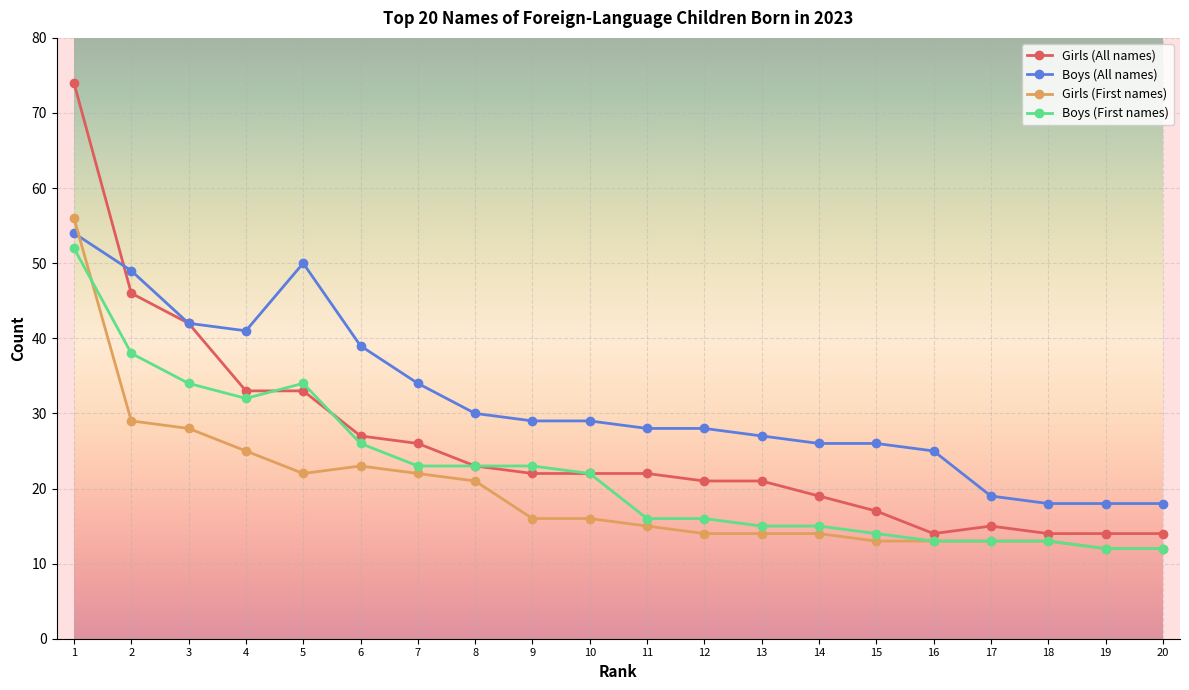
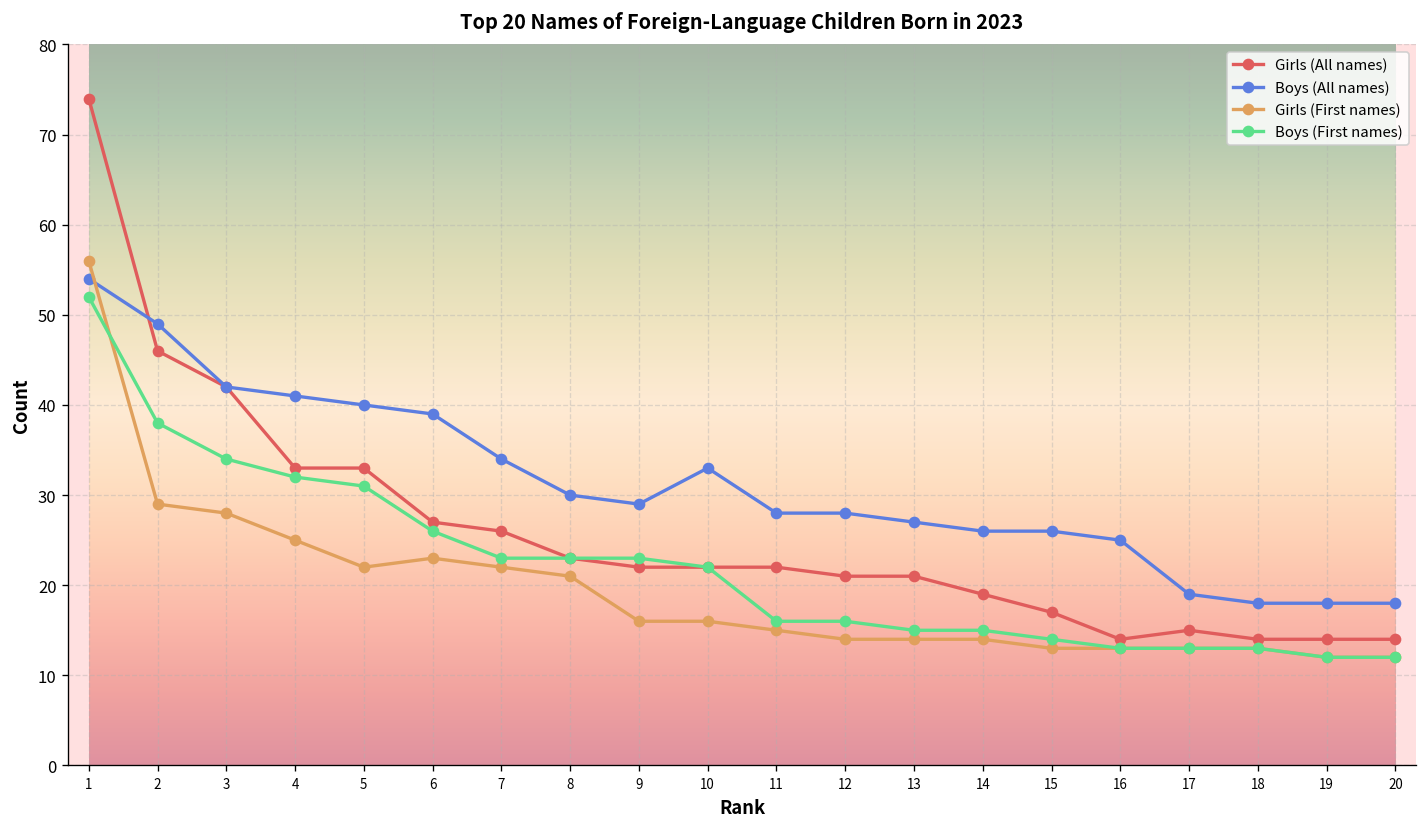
  {
    "Girls (All names)": {
      "1": 74,
      "2": 46,
      "4": 33,
      "5": 33,
      "6": 27,
      "7": 26,
      "9": 22,
      "11": 22,
      "12": 21,
      "13": 21,
      "14": 19,
      "15": 17,
      "16": 14,
      "17": 15,
      "18": 14,
      "19": 14,
      "20": 14
    },
    "Boys (All names)": {
      "1": 54,
      "2": 49,
      "4": 41,
-     "5": 50,
+     "5": 40,
      "6": 39,
      "7": 34,
      "8": 30,
      "9": 29,
-     "10": 29,
+     "10": 33,
      "11": 28,
      "12": 28,
      "13": 27,
      "14": 26,
      "15": 26,
      "16": 25,
      "17": 19,
      "18": 18,
      "19": 18,
      "20": 18
    },
    "Girls (First names)": {
      "1": 56,
      "2": 29,
      "3": 28,
      "4": 25,
      "5": 22,
      "6": 23,
      "7": 22,
      "8": 21,
      "9": 16,
      "10": 16,
      "11": 15,
      "12": 14,
      "13": 14,
      "14": 14,
      "15": 13
    },
    "Boys (First names)": {
      "1": 52,
      "2": 38,
      "3": 34,
      "4": 32,
-     "5": 34,
+     "5": 31,
      "6": 26,
      "7": 23,
      "9": 23,
      "11": 16,
      "12": 16,
      "13": 15,
      "14": 15,
      "15": 14
    }
  }
